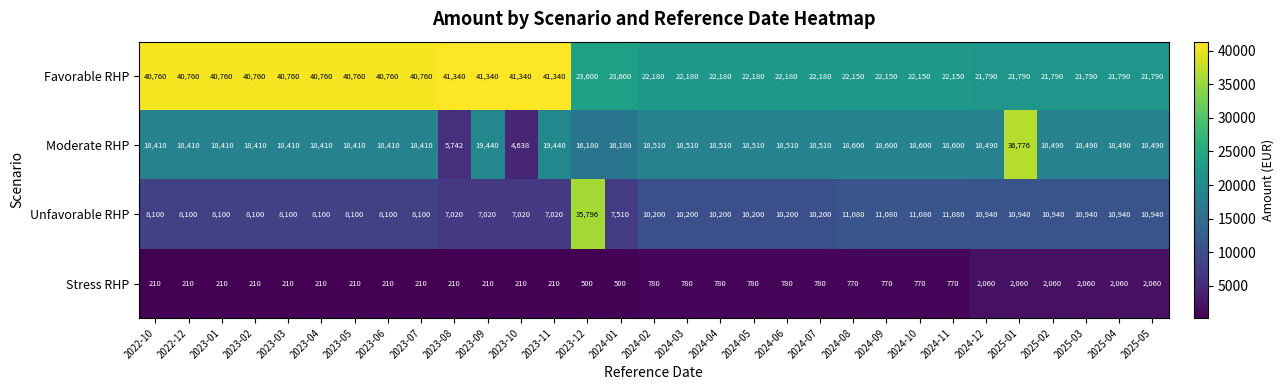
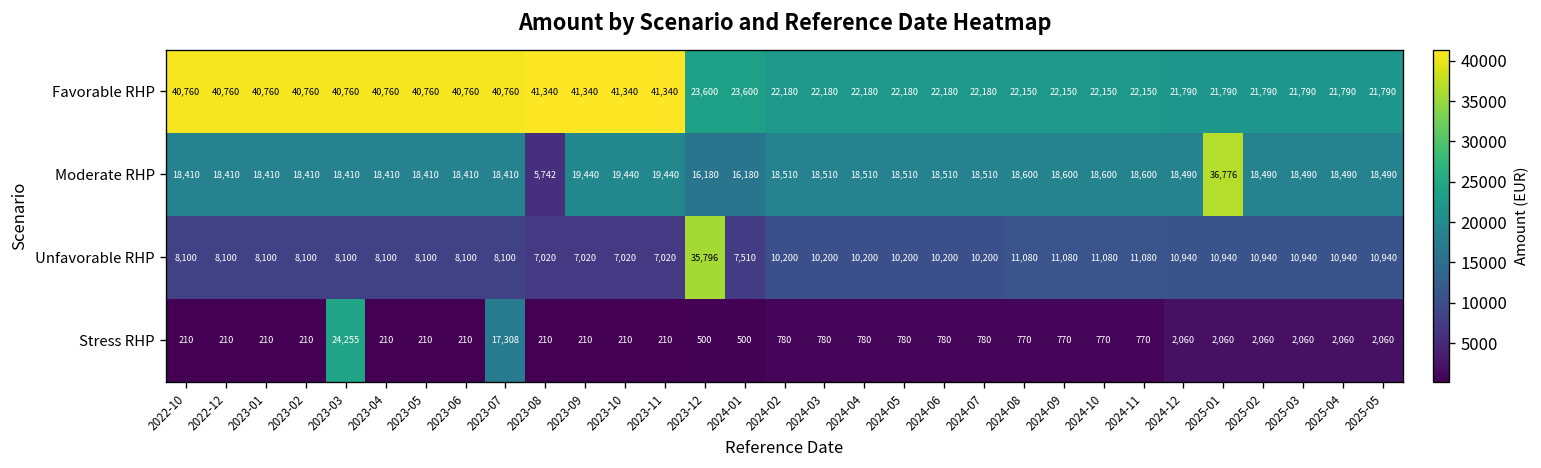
  {
    "Favorable RHP": {
      "2022-10": "40,760",
      "2022-12": "40,760",
      "2023-01": "40,760",
      "2023-02": "40,760",
      "2023-03": "40,760",
      "2023-04": "40,760",
      "2023-05": "40,760",
      "2023-06": "40,760",
      "2023-07": "40,760",
      "2023-08": "41,340",
      "2023-09": "41,340",
      "2023-10": "41,340",
      "2023-11": "41,340",
      "2023-12": "23,600",
      "2024-01": "23,600",
      "2024-02": "22,180",
      "2024-03": "22,180",
      "2024-04": "22,180",
      "2024-05": "22,180",
      "2024-06": "22,180",
      "2024-07": "22,180",
      "2024-08": "22,150",
      "2024-09": "22,150",
      "2024-10": "22,150",
      "2024-11": "22,150",
      "2024-12": "21,790",
      "2025-01": "21,790",
      "2025-02": "21,790",
      "2025-03": "21,790",
      "2025-04": "21,790",
      "2025-05": "21,790"
    },
    "Moderate RHP": {
      "2022-10": "18,410",
      "2022-12": "18,410",
      "2023-01": "18,410",
      "2023-02": "18,410",
      "2023-03": "18,410",
      "2023-04": "18,410",
      "2023-05": "18,410",
      "2023-06": "18,410",
      "2023-07": "18,410",
      "2023-08": "5,742",
      "2023-09": "19,440",
-     "2023-10": "4,638",
+     "2023-10": "19,440",
      "2023-11": "19,440",
      "2023-12": "16,180",
      "2024-01": "16,180",
      "2024-02": "18,510",
      "2024-03": "18,510",
      "2024-04": "18,510",
      "2024-05": "18,510",
      "2024-06": "18,510",
      "2024-07": "18,510",
      "2024-08": "18,600",
      "2024-09": "18,600",
      "2024-10": "18,600",
      "2024-11": "18,600",
      "2024-12": "18,490",
      "2025-01": "36,776",
      "2025-02": "18,490",
      "2025-03": "18,490",
      "2025-04": "18,490",
      "2025-05": "18,490"
    },
    "Unfavorable RHP": {
      "2022-10": "8,100",
      "2022-12": "8,100",
      "2023-01": "8,100",
      "2023-02": "8,100",
      "2023-03": "8,100",
      "2023-04": "8,100",
      "2023-05": "8,100",
      "2023-06": "8,100",
      "2023-07": "8,100",
      "2023-08": "7,020",
      "2023-09": "7,020",
      "2023-10": "7,020",
      "2023-11": "7,020",
      "2023-12": "35,796",
      "2024-01": "7,510",
      "2024-02": "10,200",
      "2024-03": "10,200",
      "2024-04": "10,200",
      "2024-05": "10,200",
      "2024-06": "10,200",
      "2024-07": "10,200",
      "2024-08": "11,080",
      "2024-09": "11,080",
      "2024-10": "11,080",
      "2024-11": "11,080",
      "2024-12": "10,940",
      "2025-01": "10,940",
      "2025-02": "10,940",
      "2025-03": "10,940",
      "2025-04": "10,940",
      "2025-05": "10,940"
    },
    "Stress RHP": {
      "2022-10": "210",
      "2022-12": "210",
      "2023-01": "210",
      "2023-02": "210",
-     "2023-03": "210",
+     "2023-03": "24,255",
      "2023-04": "210",
      "2023-05": "210",
      "2023-06": "210",
-     "2023-07": "210",
+     "2023-07": "17,308",
      "2023-08": "210",
      "2023-09": "210",
      "2023-10": "210",
      "2023-11": "210",
      "2023-12": "500",
      "2024-01": "500",
      "2024-02": "780",
      "2024-03": "780",
      "2024-04": "780",
      "2024-05": "780",
      "2024-06": "780",
      "2024-07": "780",
      "2024-08": "770",
      "2024-09": "770",
      "2024-10": "770",
      "2024-11": "770",
      "2024-12": "2,060",
      "2025-01": "2,060",
      "2025-02": "2,060",
      "2025-03": "2,060",
      "2025-04": "2,060",
      "2025-05": "2,060"
    }
  }
